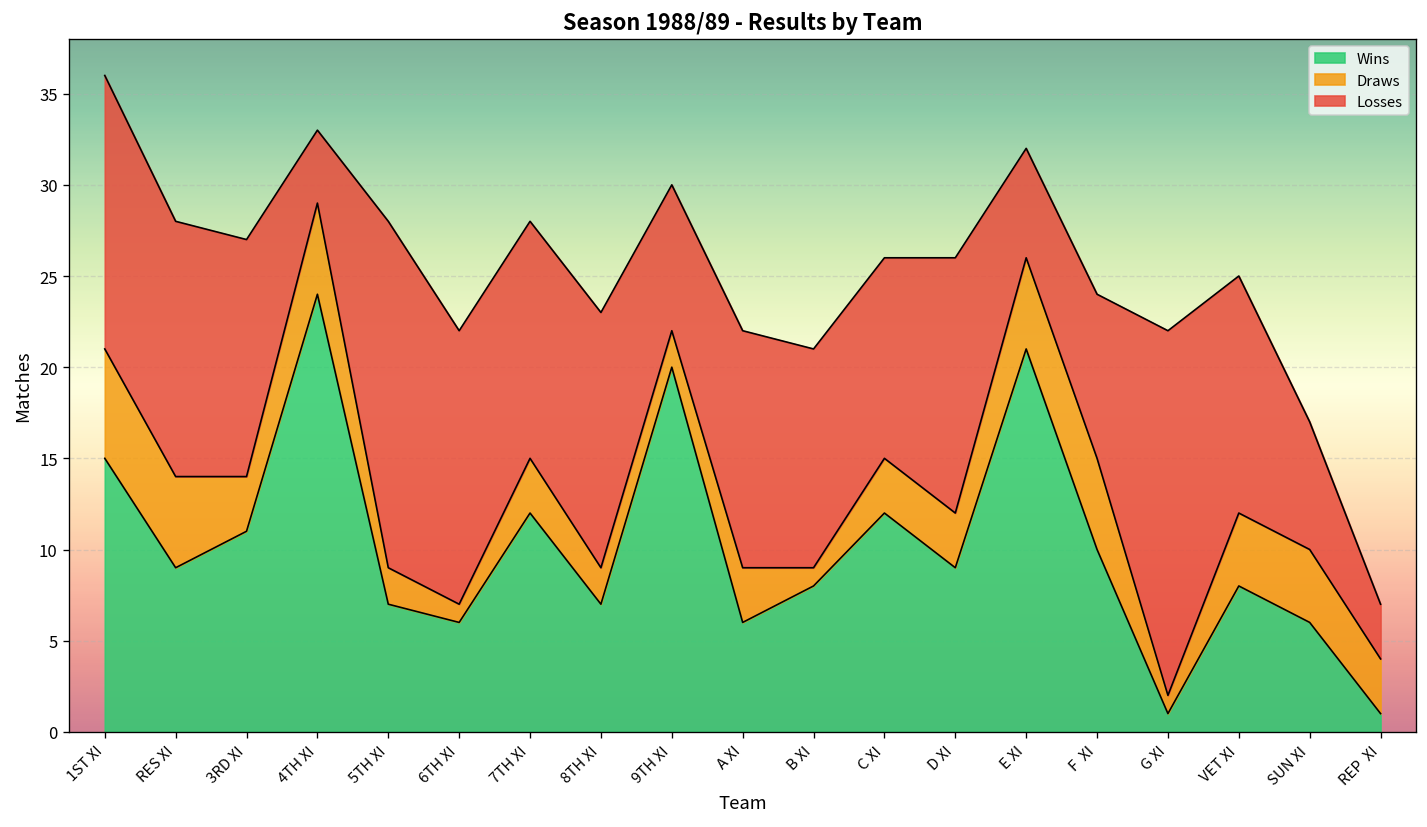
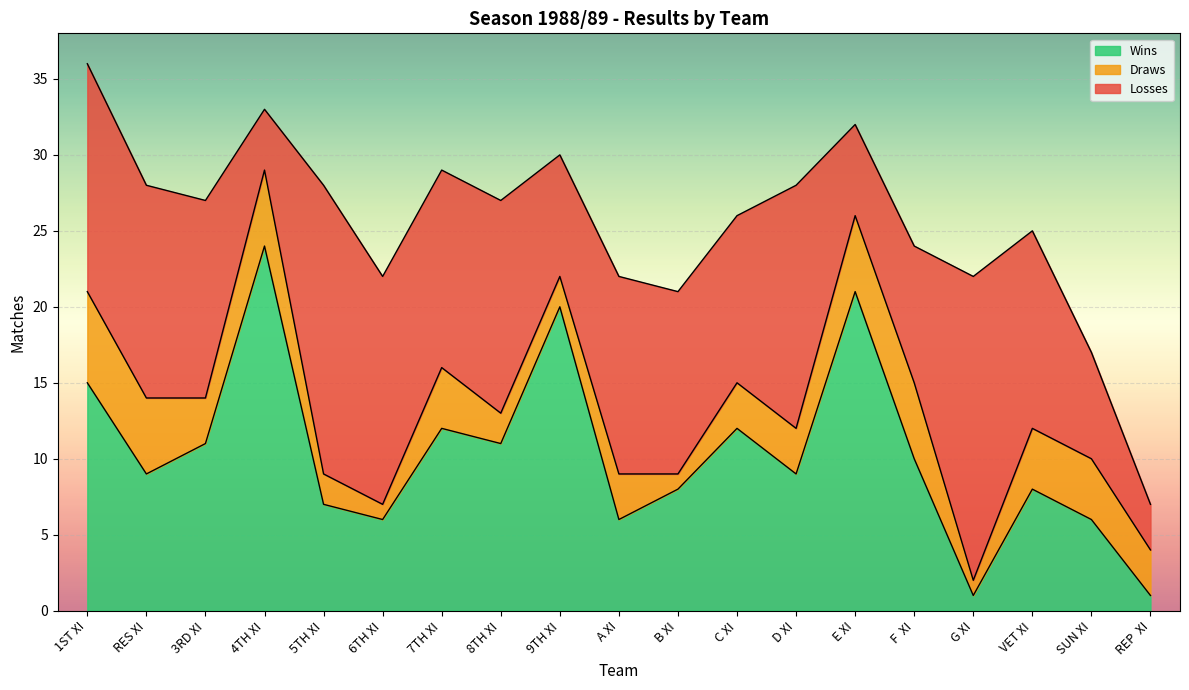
  {
    "Wins": {
      "1ST XI": 15,
      "RES XI": 9,
      "3RD XI": 11,
      "4TH XI": 24,
      "5TH XI": 7,
      "6TH XI": 6,
      "7TH XI": 12,
-     "8TH XI": 7,
+     "8TH XI": 11,
      "9TH XI": 20,
      "A XI": 6,
      "B XI": 8,
      "C XI": 12,
      "D XI": 9,
      "E XI": 21,
      "F XI": 10,
      "G XI": 1,
      "VET XI": 8,
      "SUN XI": 6,
      "REP XI": 1
    },
    "Draws": {
      "1ST XI": 6,
      "RES XI": 5,
      "3RD XI": 3,
      "4TH XI": 5,
      "5TH XI": 2,
      "6TH XI": 1,
-     "7TH XI": 3,
+     "7TH XI": 4,
      "8TH XI": 2,
      "9TH XI": 2,
      "A XI": 3,
      "B XI": 1,
      "C XI": 3,
      "D XI": 3,
      "E XI": 5,
      "F XI": 5,
      "G XI": 1,
      "VET XI": 4,
      "SUN XI": 4,
      "REP XI": 3
    },
    "Losses": {
      "1ST XI": 15,
      "RES XI": 14,
      "3RD XI": 13,
      "4TH XI": 4,
      "5TH XI": 19,
      "6TH XI": 15,
      "7TH XI": 13,
      "8TH XI": 14,
      "9TH XI": 8,
      "A XI": 13,
      "B XI": 12,
      "C XI": 11,
-     "D XI": 14,
+     "D XI": 16,
      "E XI": 6,
      "F XI": 9,
      "G XI": 20,
      "VET XI": 13,
      "SUN XI": 7,
      "REP XI": 3
    }
  }
